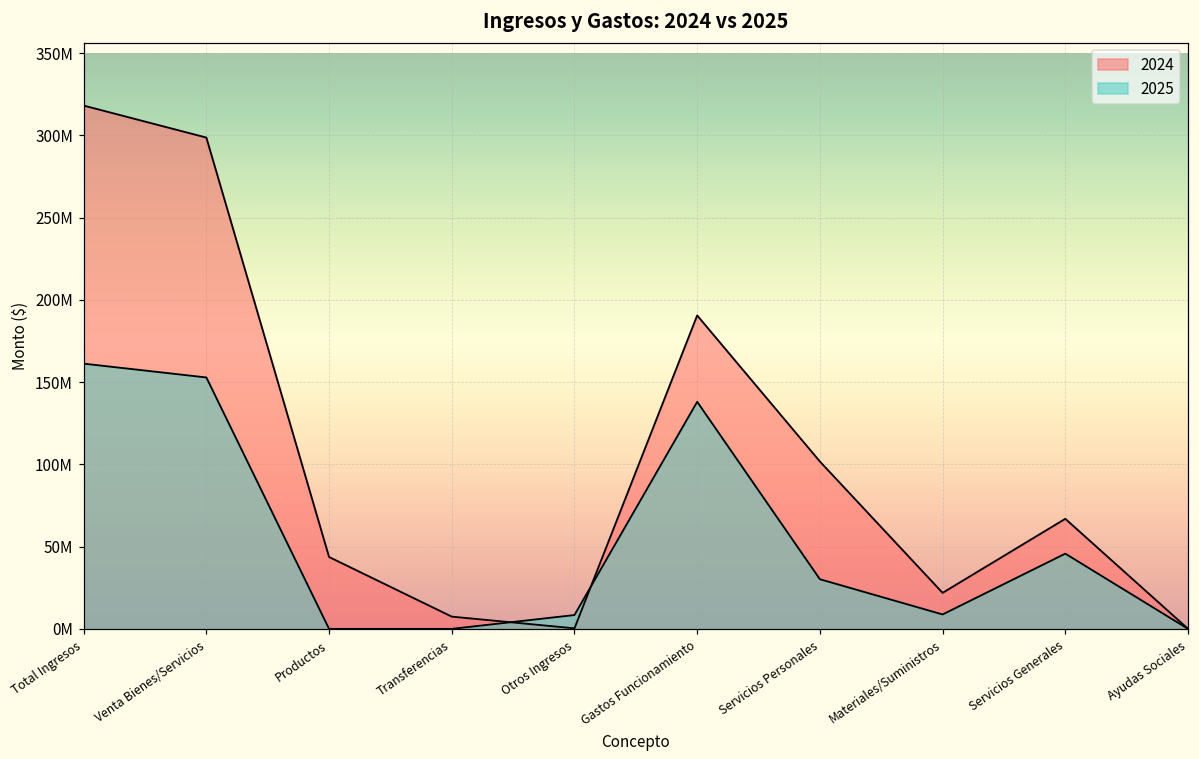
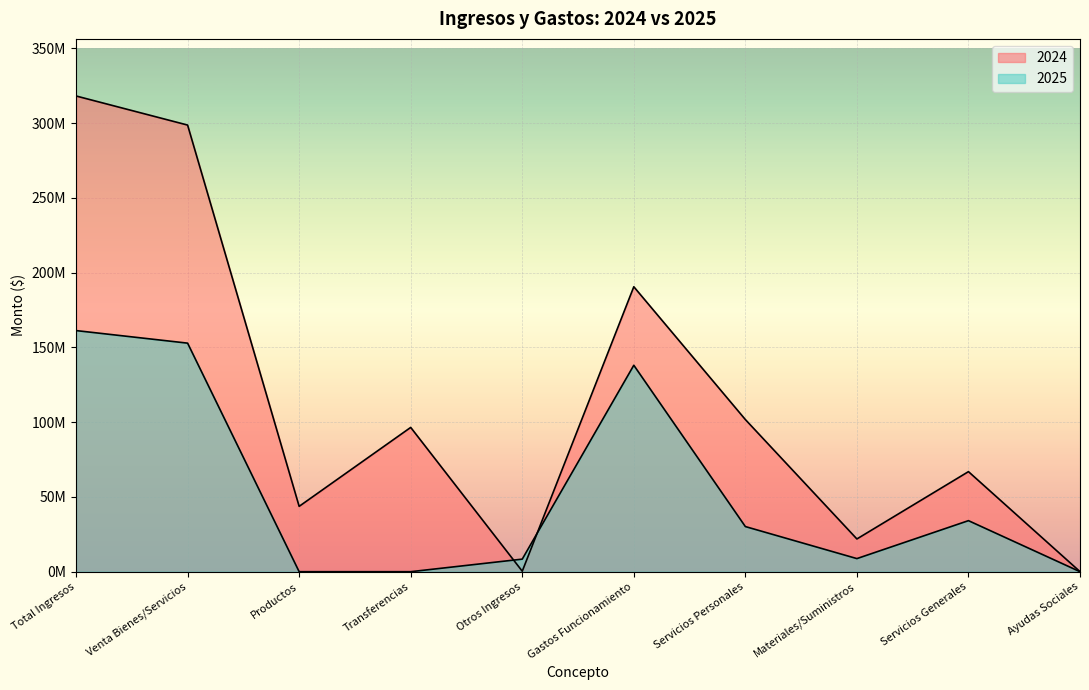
  {
    "2024": {
      "Total Ingresos": 318000000,
      "Venta Bienes/Servicios": 299000000,
      "Productos": 44000000,
-     "Transferencias": 7000000,
+     "Transferencias": 96000000,
      "Otros Ingresos": 0,
      "Gastos Funcionamiento": 191000000,
      "Servicios Personales": 102000000,
      "Materiales/Suministros": 22000000,
      "Servicios Generales": 67000000
    },
    "2025": {
      "Total Ingresos": 161000000,
      "Venta Bienes/Servicios": 153000000,
      "Productos": 0,
      "Transferencias": 0,
      "Otros Ingresos": 8000000,
      "Gastos Funcionamiento": 138000000,
      "Servicios Personales": 30000000,
      "Materiales/Suministros": 9000000,
-     "Servicios Generales": 46000000
+     "Servicios Generales": 34000000
    }
  }
